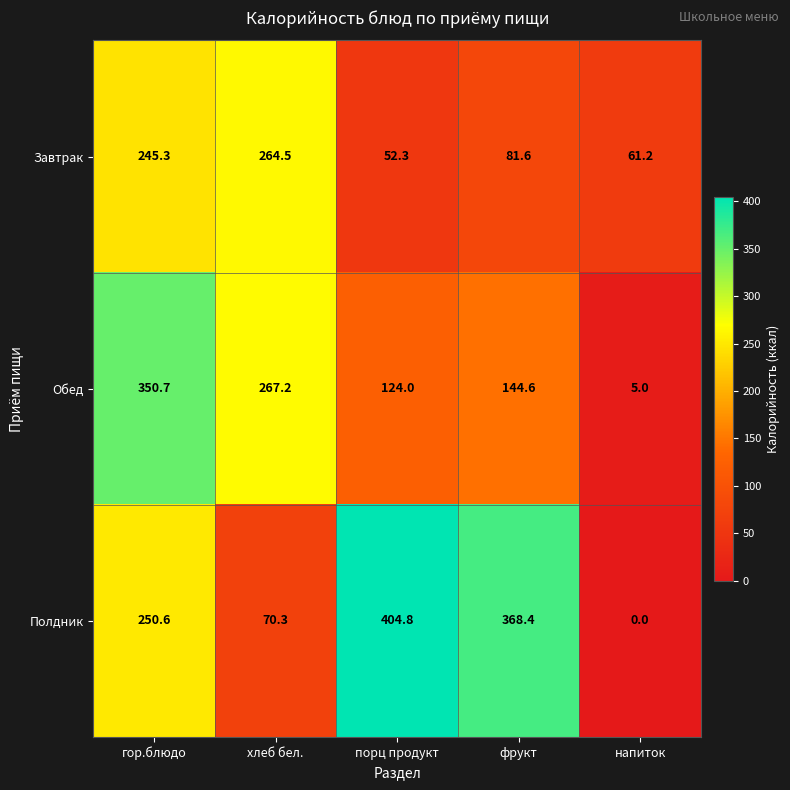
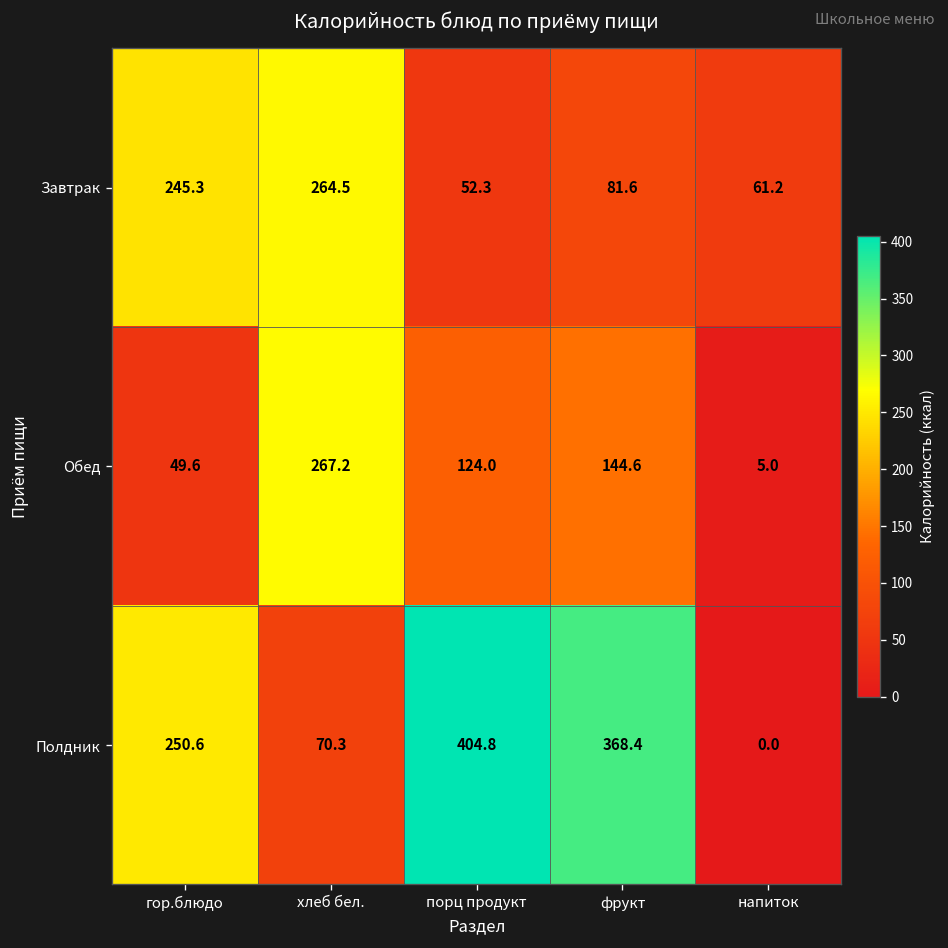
  {
    "Завтрак": {
      "гор.блюдо": 245.3,
      "хлеб бел.": 264.5,
      "порц продукт": 52.3,
      "фрукт": 81.6,
      "напиток": 61.2
    },
    "Обед": {
-     "гор.блюдо": 350.7,
+     "гор.блюдо": 49.6,
      "хлеб бел.": 267.2,
      "порц продукт": 124.0,
      "фрукт": 144.6,
      "напиток": 5.0
    },
    "Полдник": {
      "гор.блюдо": 250.6,
      "хлеб бел.": 70.3,
      "порц продукт": 404.8,
      "фрукт": 368.4,
      "напиток": 0.0
    }
  }
